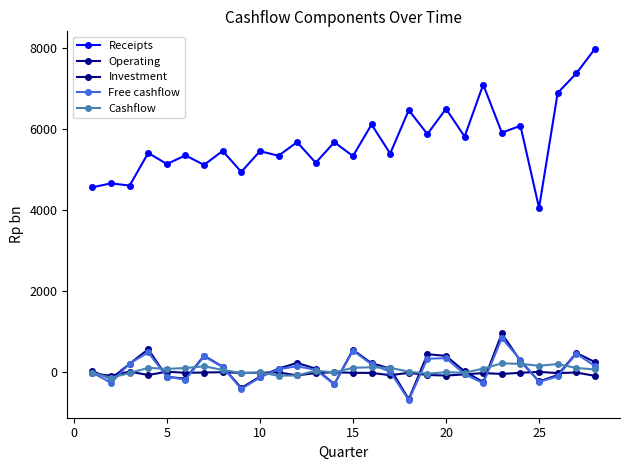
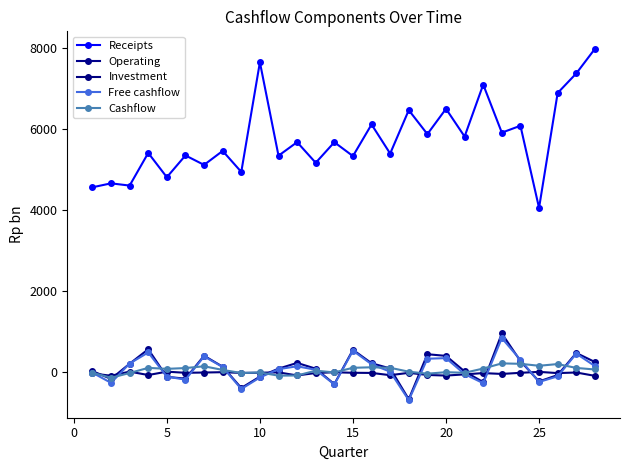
  {
    "Receipts": {
-     "5": 5100,
-     "10": 5400,
+     "5": 4800,
+     "10": 7600,
      "15": 5300,
      "20": 6500,
      "25": 4000
    }
  }
